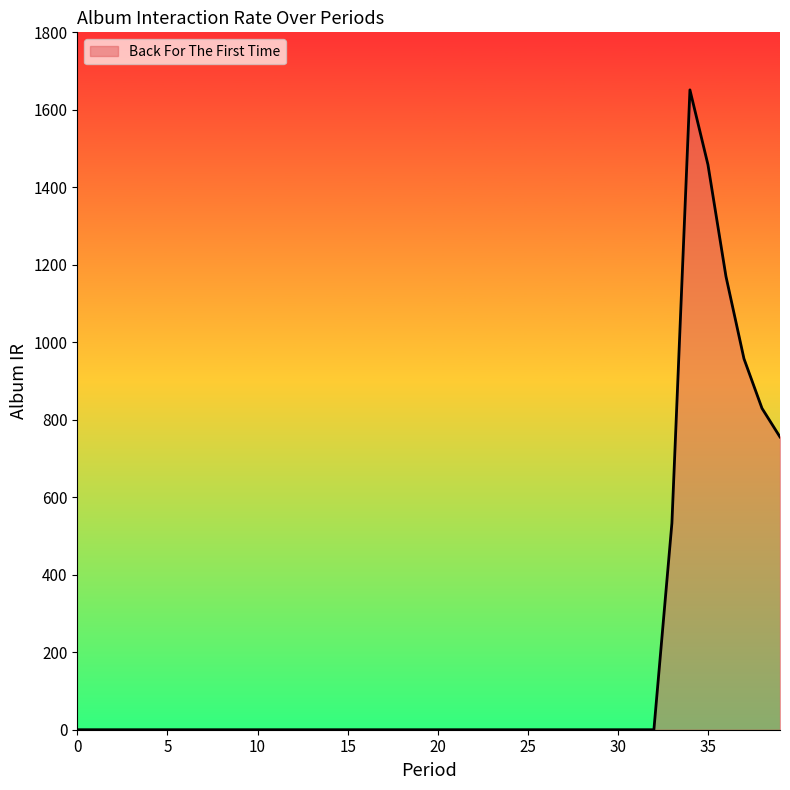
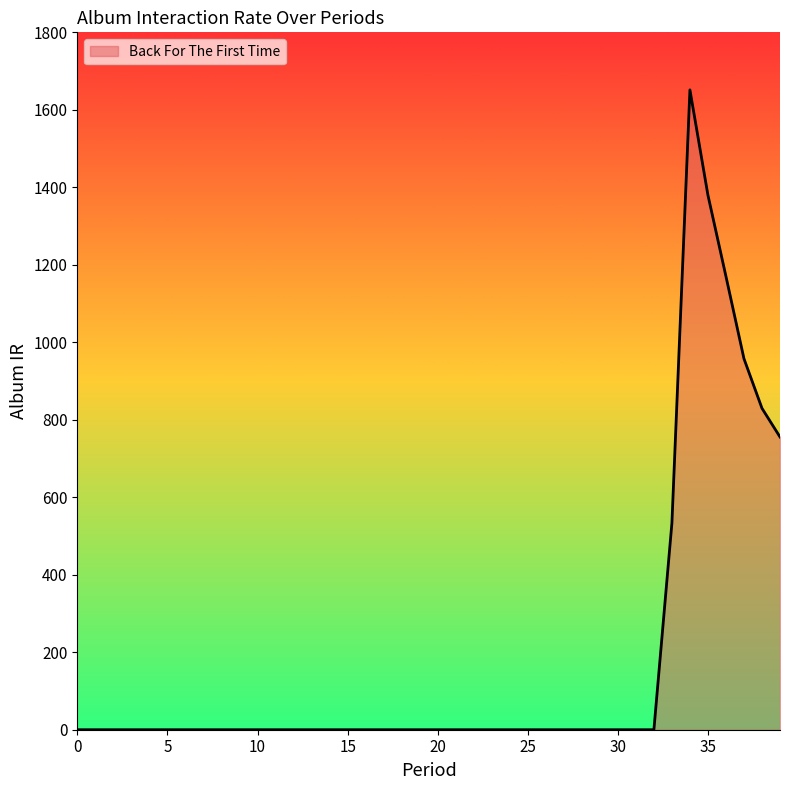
  {
    "0": 0,
    "5": 0,
    "10": 0,
    "15": 0,
    "20": 0,
    "25": 0,
    "30": 0,
-   "35": 1460
+   "35": 1380
  }
